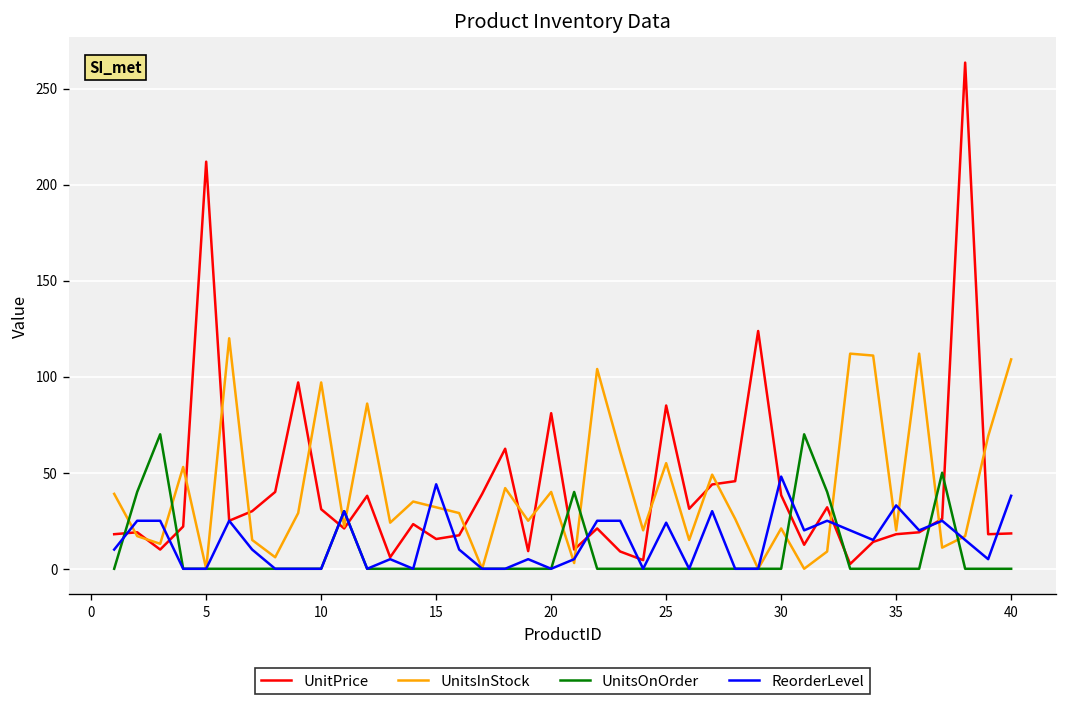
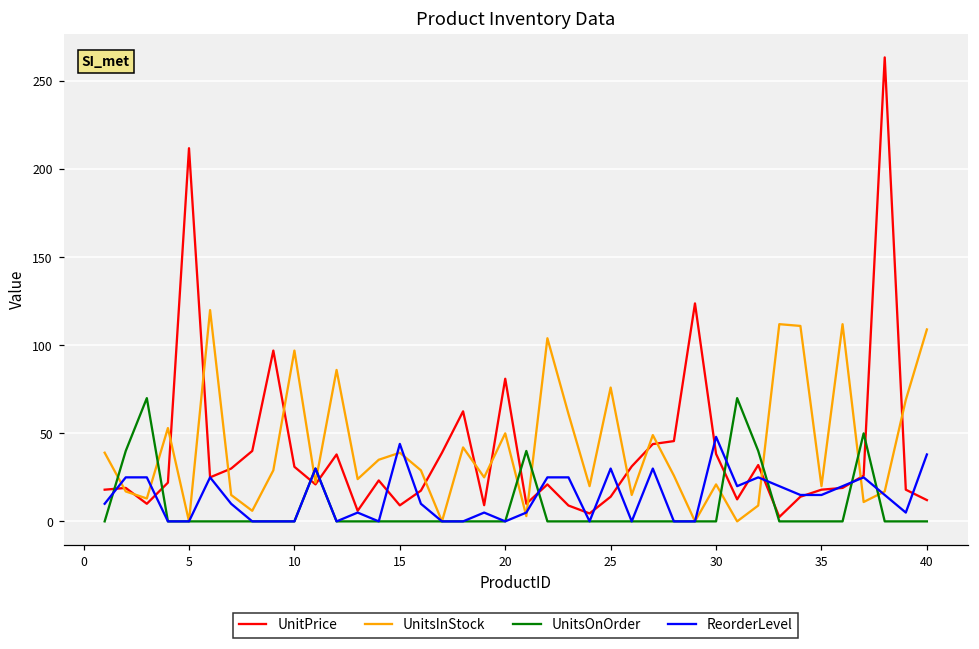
  {
    "UnitPrice": {
      "5": 212,
      "10": 31,
-     "15": 16,
+     "15": 9,
      "20": 81,
-     "25": 85,
+     "25": 14,
      "30": 38,
      "35": 18,
-     "40": 18
+     "40": 12
    },
    "UnitsInStock": {
      "10": 97,
-     "15": 32,
-     "20": 40,
-     "25": 55,
+     "15": 39,
+     "20": 50,
+     "25": 76,
      "30": 21,
      "35": 20,
      "40": 109
    },
    "UnitsOnOrder": {
      "15": 0,
      "25": 0,
      "30": 0,
      "35": 0,
      "40": 0
    },
    "ReorderLevel": {
      "15": 44,
-     "25": 24,
+     "25": 30,
      "30": 48,
-     "35": 33,
+     "35": 15,
      "40": 38
    }
  }
